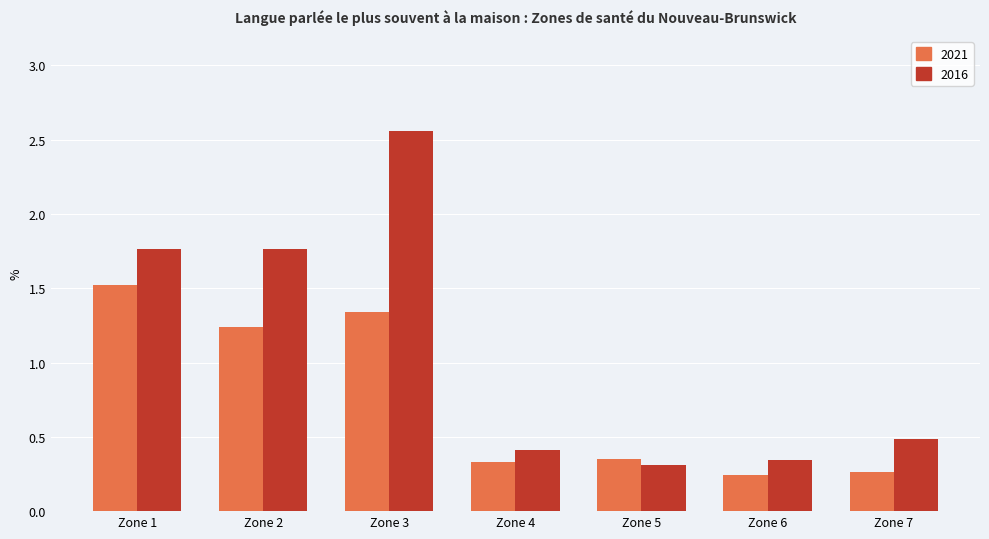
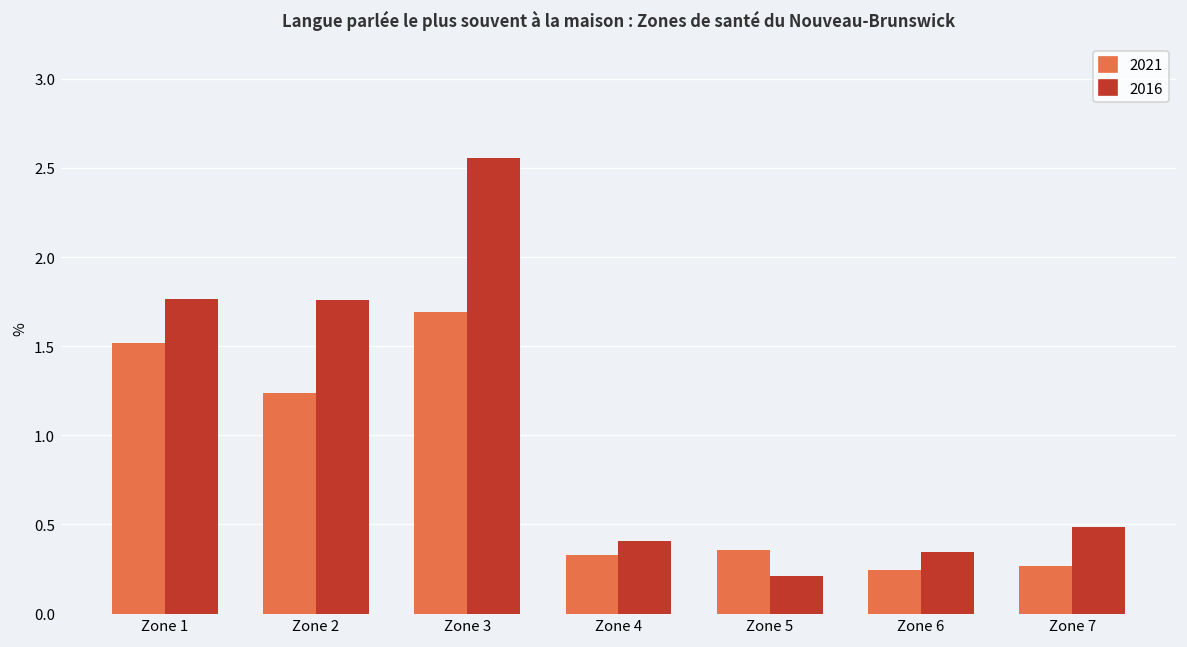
  {
    "2021": {
      "Zone 1": 1.52,
      "Zone 2": 1.24,
-     "Zone 3": 1.34,
+     "Zone 3": 1.69,
      "Zone 4": 0.33,
      "Zone 5": 0.35,
      "Zone 6": 0.24,
      "Zone 7": 0.27
    },
    "2016": {
      "Zone 1": 1.76,
      "Zone 2": 1.76,
      "Zone 3": 2.56,
      "Zone 4": 0.41,
-     "Zone 5": 0.31,
+     "Zone 5": 0.21,
      "Zone 6": 0.35,
      "Zone 7": 0.49
    }
  }
